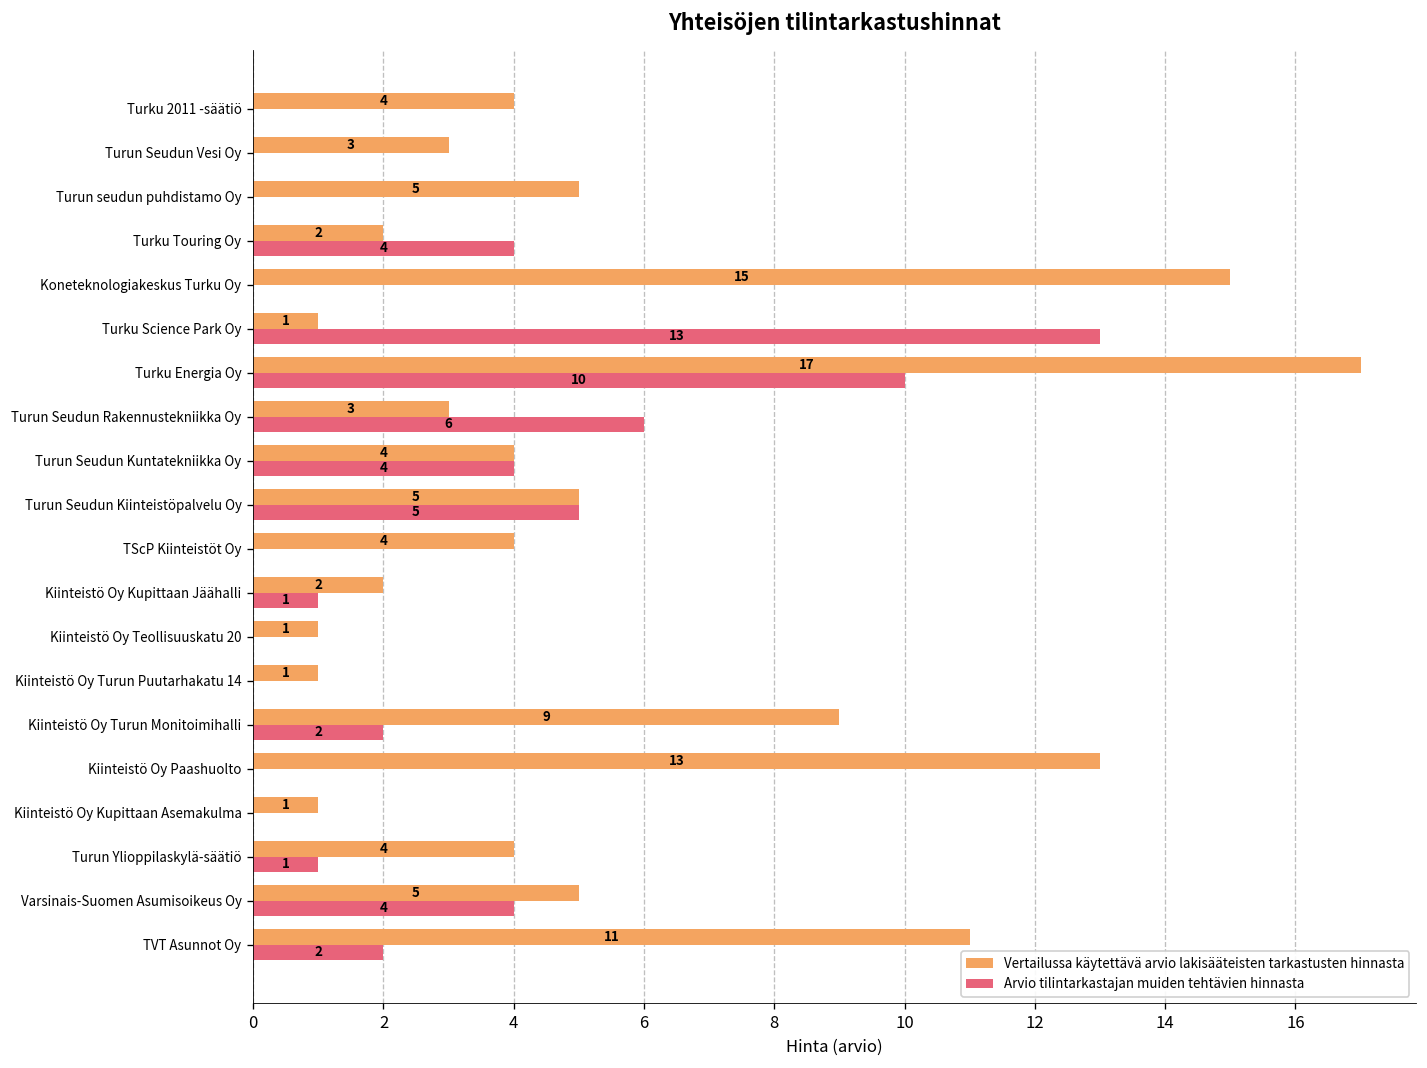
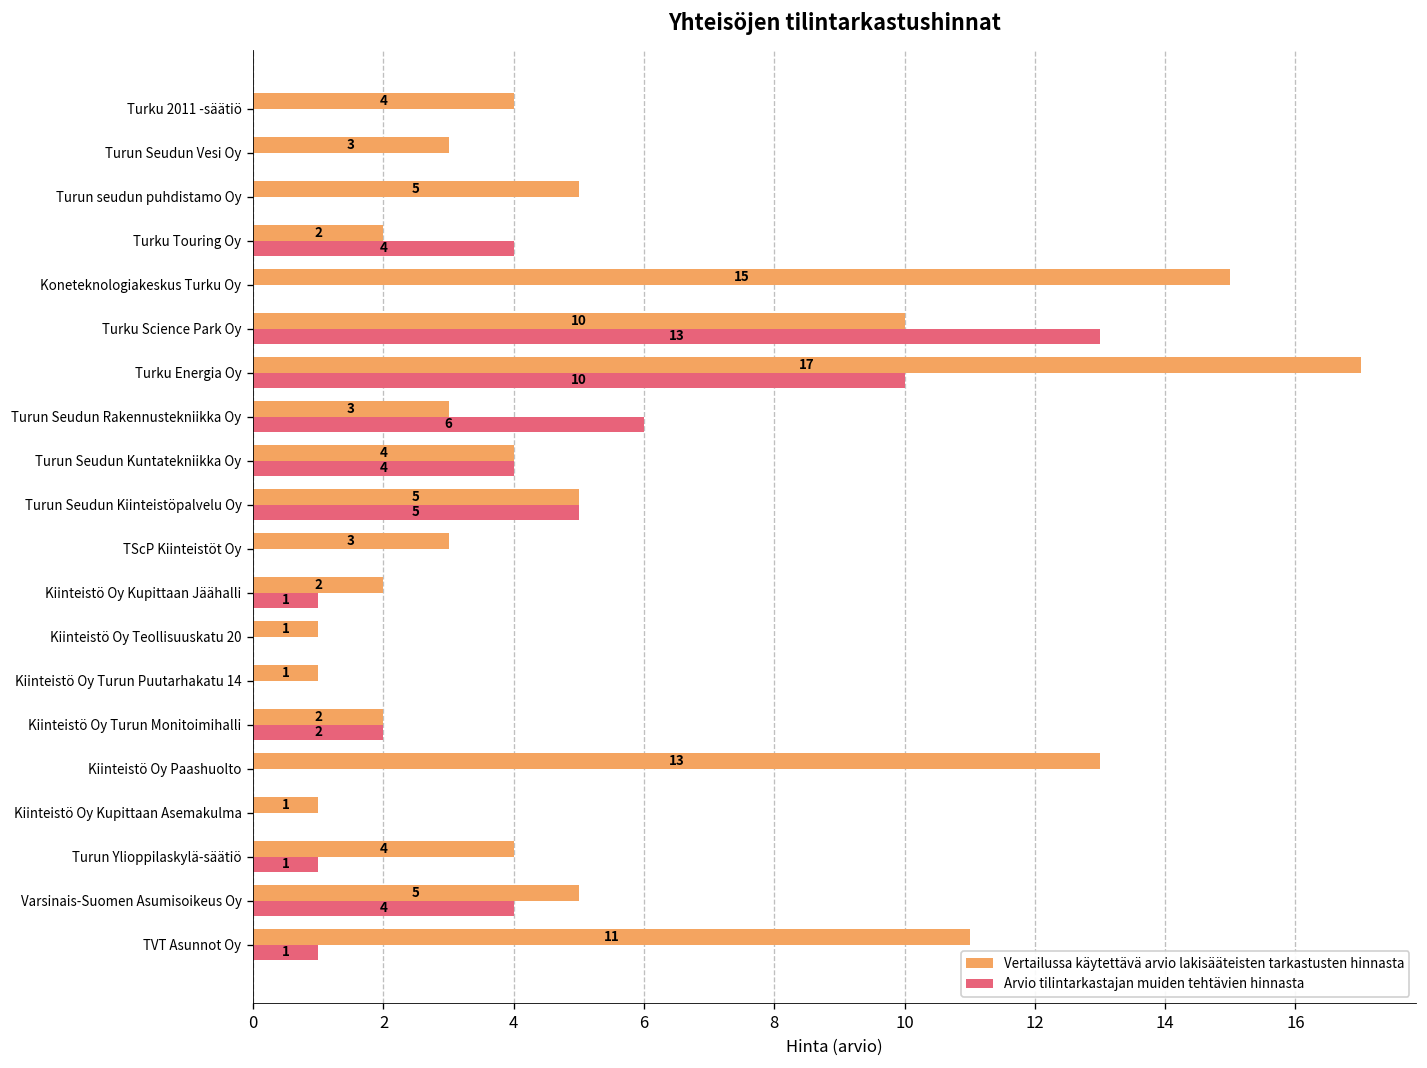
  {
    "Vertailussa käytettävä arvio lakisääteisten tarkastusten hinnasta": {
      "Turku 2011 -säätiö": 4,
      "Turun Seudun Vesi Oy": 3,
      "Turun seudun puhdistamo Oy": 5,
      "Turku Touring Oy": 2,
      "Koneteknologiakeskus Turku Oy": 15,
-     "Turku Science Park Oy": 1,
+     "Turku Science Park Oy": 10,
      "Turku Energia Oy": 17,
      "Turun Seudun Rakennustekniikka Oy": 3,
      "Turun Seudun Kuntatekniikka Oy": 4,
      "Turun Seudun Kiinteistöpalvelu Oy": 5,
-     "TScP Kiinteistöt Oy": 4,
+     "TScP Kiinteistöt Oy": 3,
      "Kiinteistö Oy Kupittaan Jäähalli": 2,
      "Kiinteistö Oy Teollisuuskatu 20": 1,
      "Kiinteistö Oy Turun Puutarhakatu 14": 1,
-     "Kiinteistö Oy Turun Monitoimihalli": 9,
+     "Kiinteistö Oy Turun Monitoimihalli": 2,
      "Kiinteistö Oy Paashuolto": 13,
      "Kiinteistö Oy Kupittaan Asemakulma": 1,
      "Turun Ylioppilaskylä-säätiö": 4,
      "Varsinais-Suomen Asumisoikeus Oy": 5,
      "TVT Asunnot Oy": 11
    },
    "Arvio tilintarkastajan muiden tehtävien hinnasta": {
      "Turku Touring Oy": 4,
      "Turku Science Park Oy": 13,
      "Turku Energia Oy": 10,
      "Turun Seudun Rakennustekniikka Oy": 6,
      "Turun Seudun Kuntatekniikka Oy": 4,
      "Turun Seudun Kiinteistöpalvelu Oy": 5,
      "Kiinteistö Oy Kupittaan Jäähalli": 1,
      "Kiinteistö Oy Turun Monitoimihalli": 2,
      "Turun Ylioppilaskylä-säätiö": 1,
      "Varsinais-Suomen Asumisoikeus Oy": 4,
-     "TVT Asunnot Oy": 2
+     "TVT Asunnot Oy": 1
    }
  }
